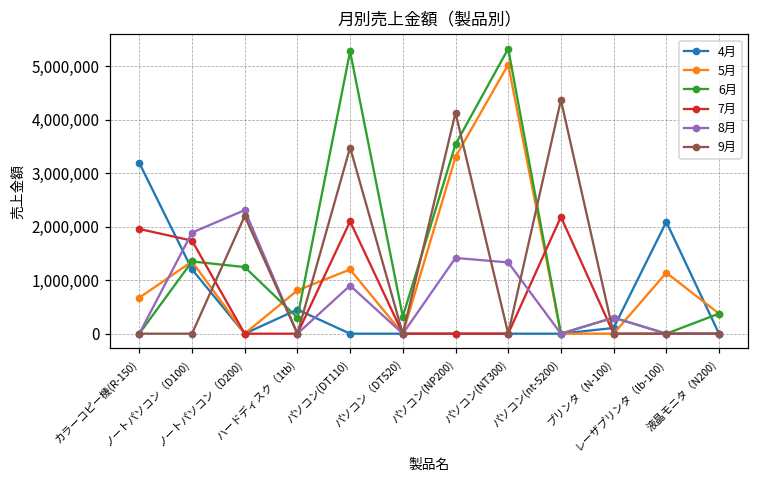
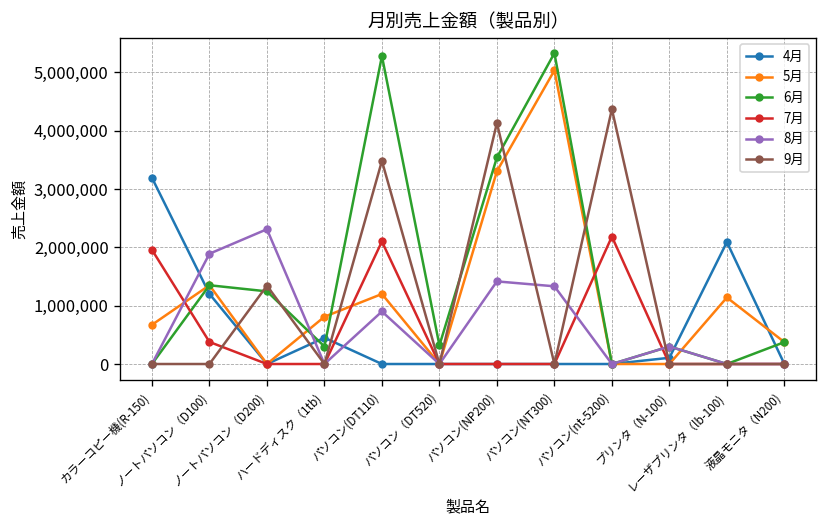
  {
    "4月": {
      "カラーコピー機(R-150)": "3,200,000",
      "ノートパソコン（D100)": "1,200,000",
      "ハードディスク（1tb)": "500,000",
      "パソコン(DT110)": "0",
      "プリンタ（N-100)": "100,000",
      "レーザプリンタ（lb-100)": "2,100,000"
    },
    "5月": {
      "カラーコピー機(R-150)": "700,000",
      "ハードディスク（1tb)": "800,000",
      "パソコン(DT110)": "1,200,000",
      "パソコン(NP200)": "3,300,000",
      "パソコン(NT300)": "5,000,000",
      "レーザプリンタ（lb-100)": "1,100,000"
    },
    "6月": {
      "ノートパソコン（D200)": "1,200,000",
      "ハードディスク（1tb)": "300,000",
      "パソコン(DT110)": "5,300,000",
      "パソコン（DT520)": "300,000",
      "パソコン(NP200)": "3,500,000",
      "パソコン(NT300)": "5,300,000"
    },
    "7月": {
      "カラーコピー機(R-150)": "2,000,000",
-     "ノートパソコン（D100)": "1,700,000",
+     "ノートパソコン（D100)": "400,000",
      "パソコン(DT110)": "2,100,000",
      "パソコン(nt-5200)": "2,200,000"
    },
    "8月": {
      "ノートパソコン（D100)": "1,900,000",
      "ノートパソコン（D200)": "2,300,000",
      "パソコン(DT110)": "900,000",
      "パソコン(NP200)": "1,400,000",
      "パソコン(NT300)": "1,300,000"
    },
    "9月": {
      "ノートパソコン（D100)": "0",
-     "ノートパソコン（D200)": "2,200,000",
+     "ノートパソコン（D200)": "1,300,000",
      "パソコン(DT110)": "3,500,000",
      "パソコン(NP200)": "4,100,000",
      "パソコン(nt-5200)": "4,400,000"
    }
  }
